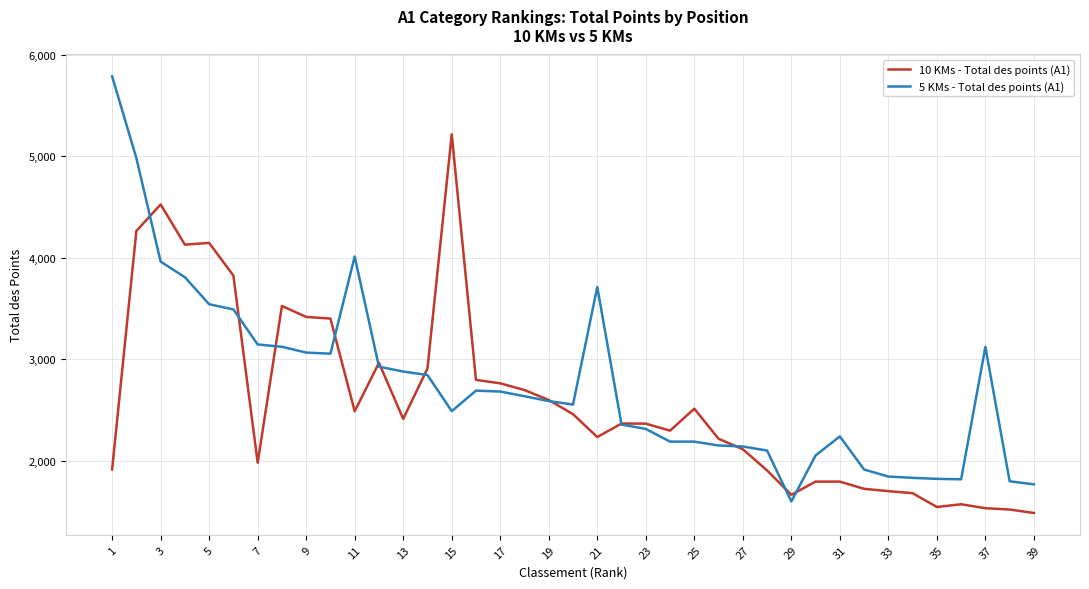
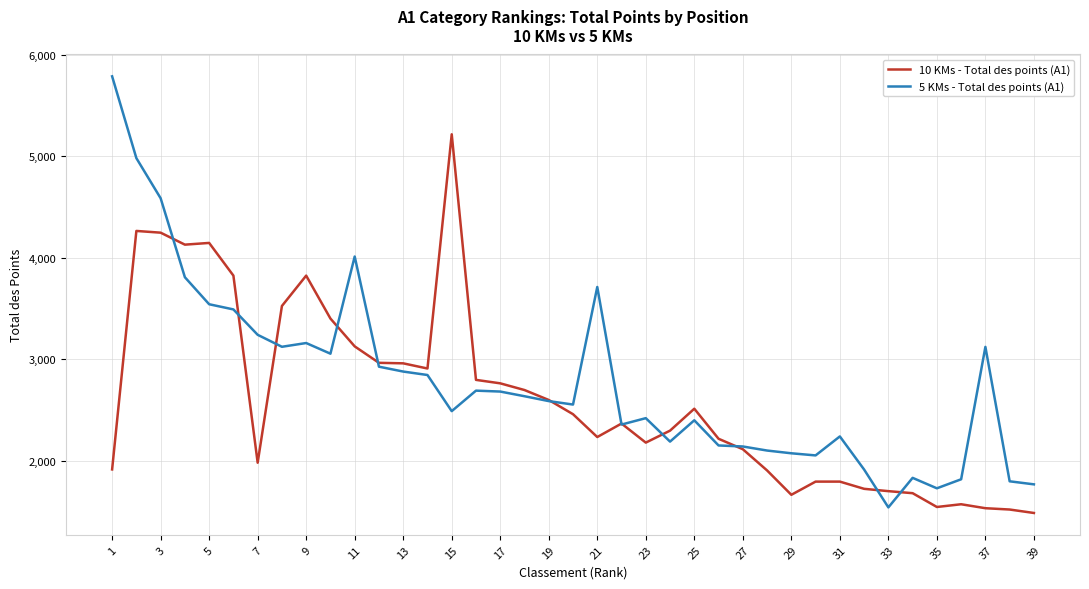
  {
    "10 KMs - Total des points (A1)": {
      "1": "1,920",
-     "3": "4,530",
+     "3": "4,250",
      "5": "4,150",
      "7": "1,980",
-     "9": "3,420",
-     "11": "2,490",
-     "13": "2,410",
+     "9": "3,830",
+     "11": "3,130",
+     "13": "2,960",
      "15": "5,220",
      "17": "2,760",
      "21": "2,240",
-     "23": "2,370",
+     "23": "2,180",
      "25": "2,510",
      "27": "2,120",
      "29": "1,670",
      "31": "1,800",
      "33": "1,700",
      "35": "1,550",
      "37": "1,530",
      "39": "1,490"
    },
    "5 KMs - Total des points (A1)": {
      "1": "5,790",
-     "3": "3,960",
+     "3": "4,590",
      "5": "3,540",
-     "7": "3,150",
-     "9": "3,070",
+     "7": "3,240",
+     "9": "3,160",
      "11": "4,010",
      "13": "2,880",
      "15": "2,490",
      "17": "2,680",
      "21": "3,710",
-     "23": "2,320",
-     "25": "2,190",
+     "23": "2,420",
+     "25": "2,400",
      "27": "2,140",
-     "29": "1,600",
+     "29": "2,080",
      "31": "2,240",
-     "33": "1,850",
-     "35": "1,820",
+     "33": "1,540",
+     "35": "1,730",
      "37": "3,120",
      "39": "1,770"
    }
  }
